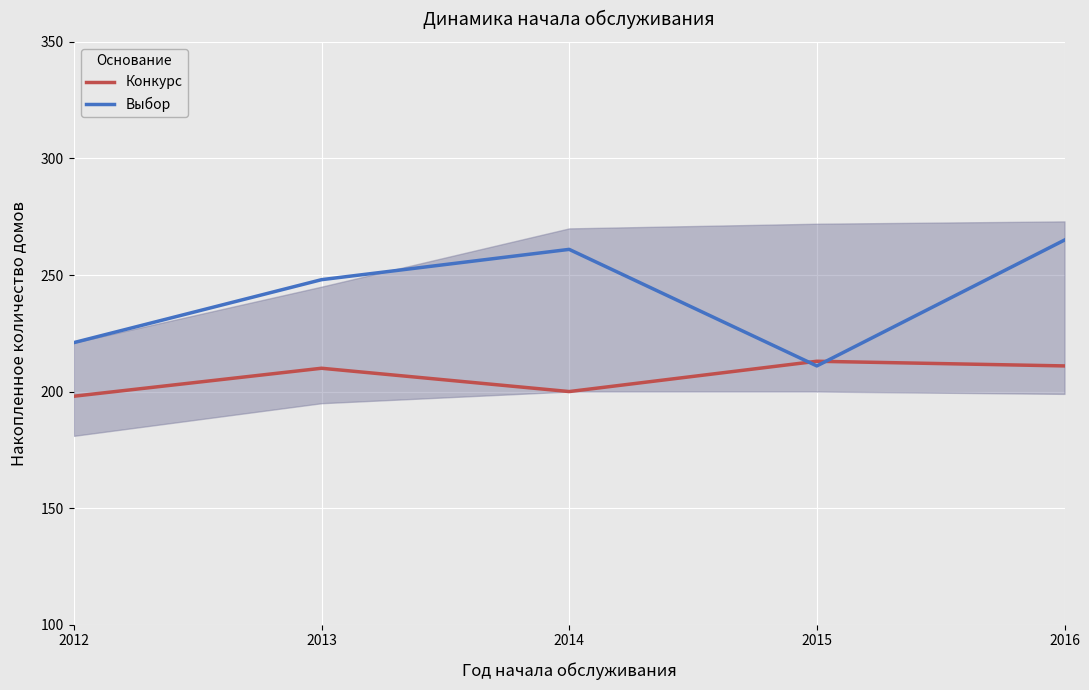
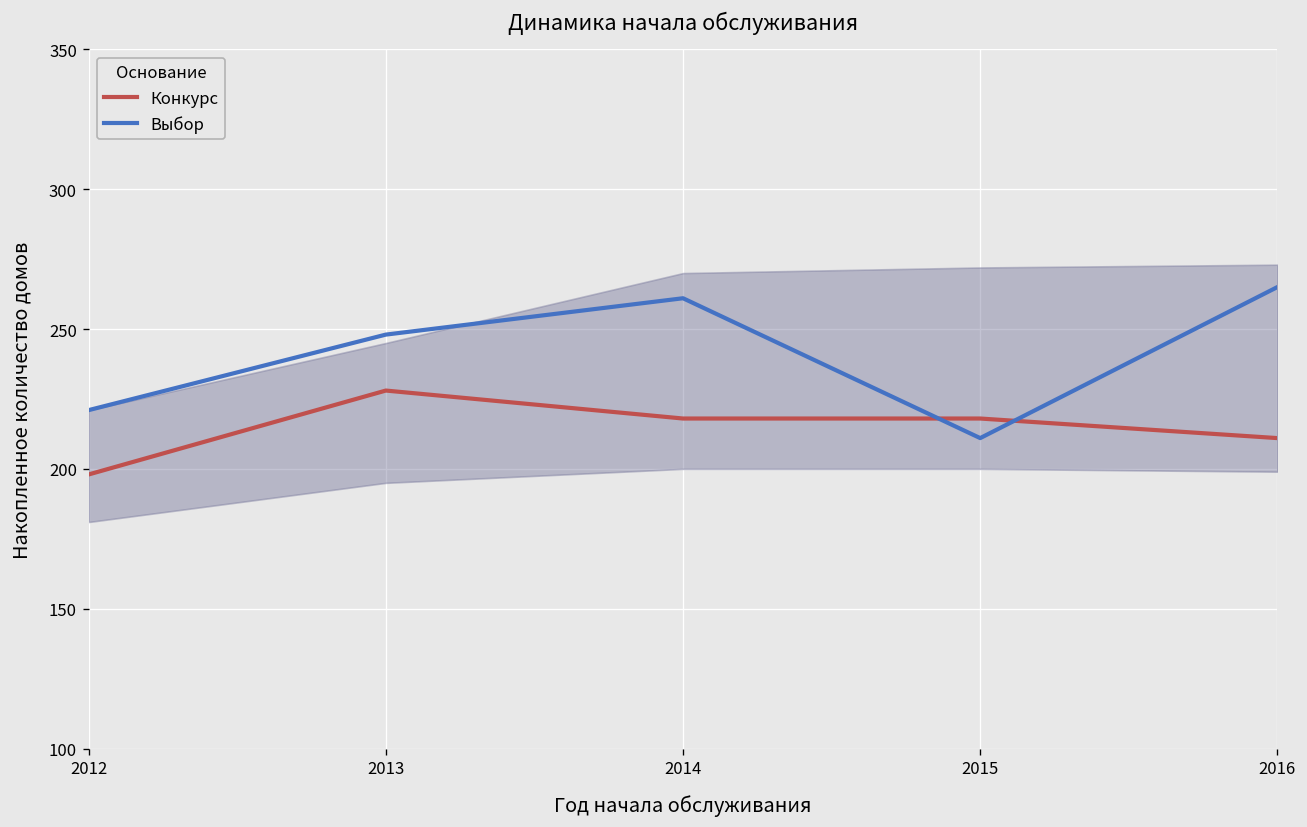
  {
    "Конкурс": {
      "2012": 198,
-     "2013": 210,
-     "2014": 200,
-     "2015": 213,
+     "2013": 228,
+     "2014": 218,
+     "2015": 218,
      "2016": 211
    },
    "Выбор": {
      "2013": 248,
      "2014": 261,
      "2015": 211,
      "2016": 265
    }
  }
